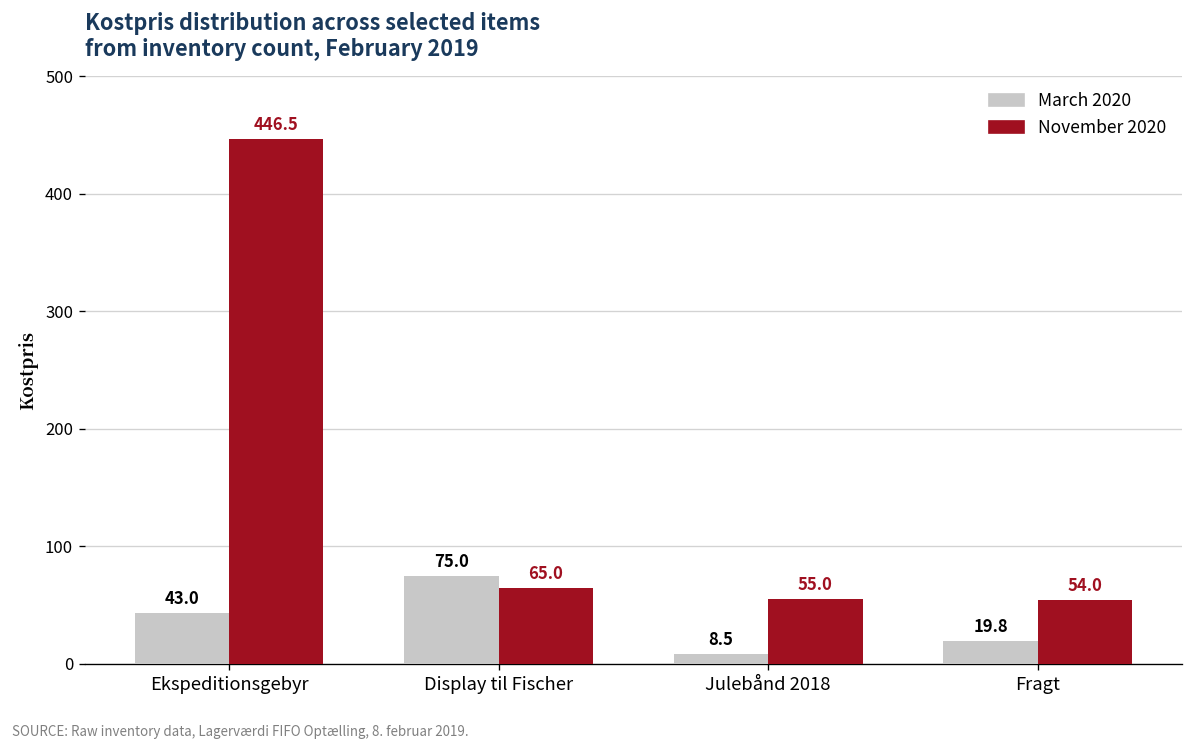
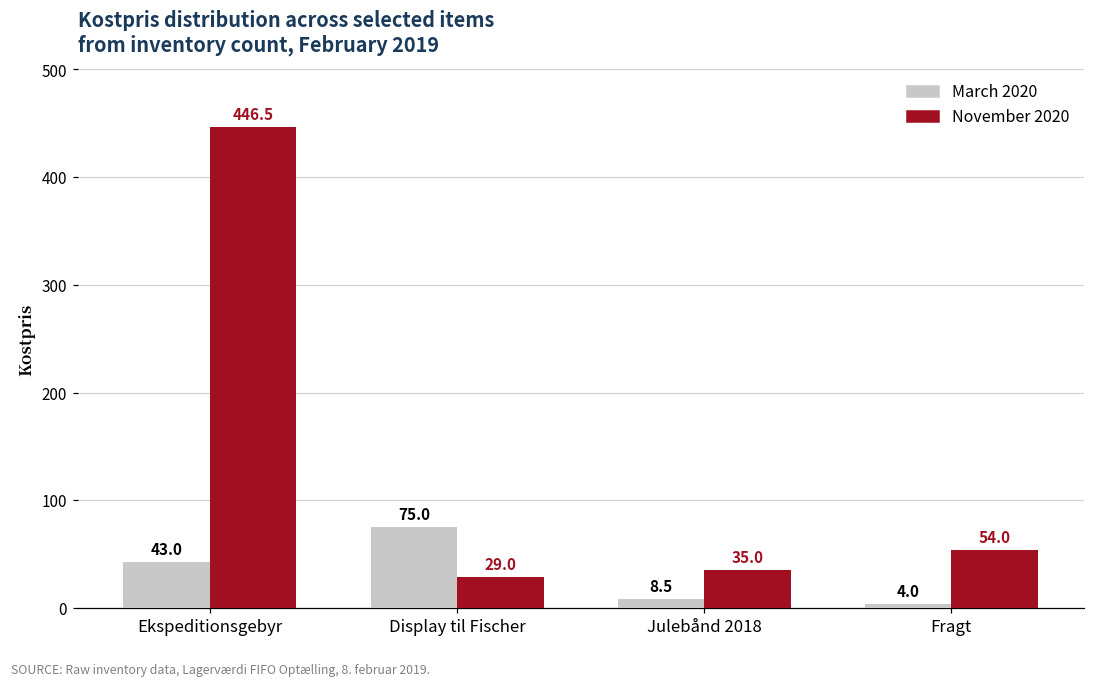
  {
    "March 2020": {
      "Ekspeditionsgebyr": 43.0,
      "Display til Fischer": 75.0,
      "Julebånd 2018": 8.5,
-     "Fragt": 19.8
+     "Fragt": 4.0
    },
    "November 2020": {
      "Ekspeditionsgebyr": 446.5,
-     "Display til Fischer": 65.0,
-     "Julebånd 2018": 55.0,
+     "Display til Fischer": 29.0,
+     "Julebånd 2018": 35.0,
      "Fragt": 54.0
    }
  }
